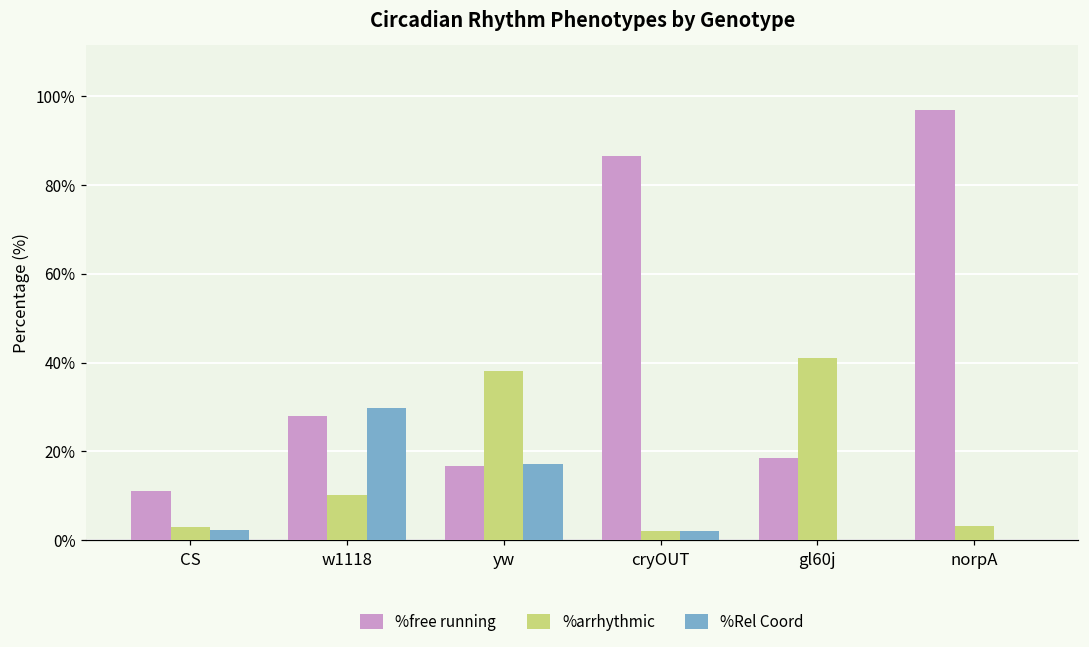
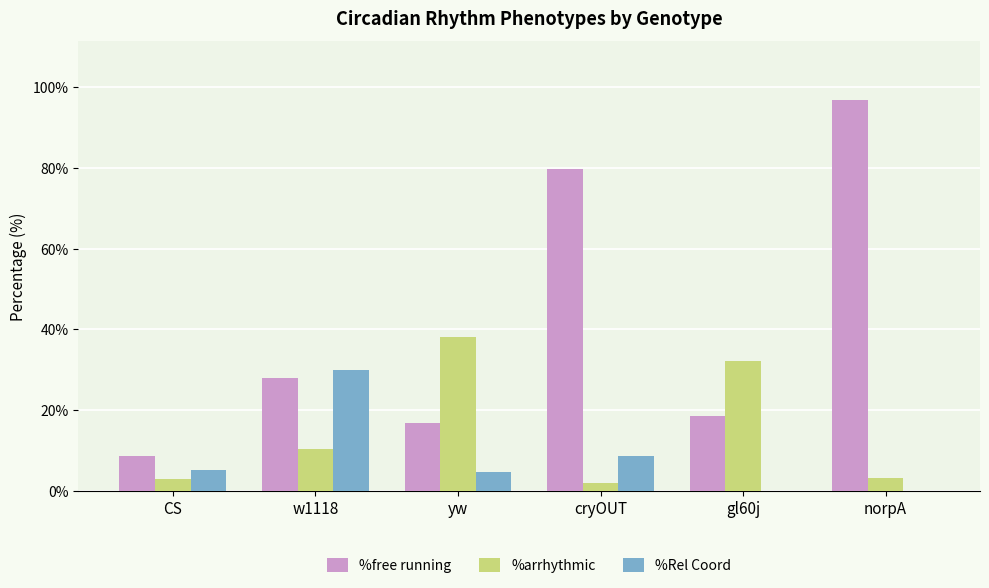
  {
    "%free running": {
-     "CS": "11%",
+     "CS": "9%",
      "w1118": "28%",
      "yw": "17%",
-     "cryOUT": "86%",
+     "cryOUT": "80%",
      "gl60j": "19%",
      "norpA": "97%"
    },
    "%arrhythmic": {
      "CS": "3%",
      "w1118": "10%",
      "yw": "38%",
      "cryOUT": "2%",
-     "gl60j": "41%",
+     "gl60j": "32%",
      "norpA": "3%"
    },
    "%Rel Coord": {
-     "CS": "2%",
+     "CS": "5%",
      "w1118": "30%",
-     "yw": "17%",
-     "cryOUT": "2%",
+     "yw": "5%",
+     "cryOUT": "9%",
      "gl60j": "0%",
      "norpA": "0%"
    }
  }
